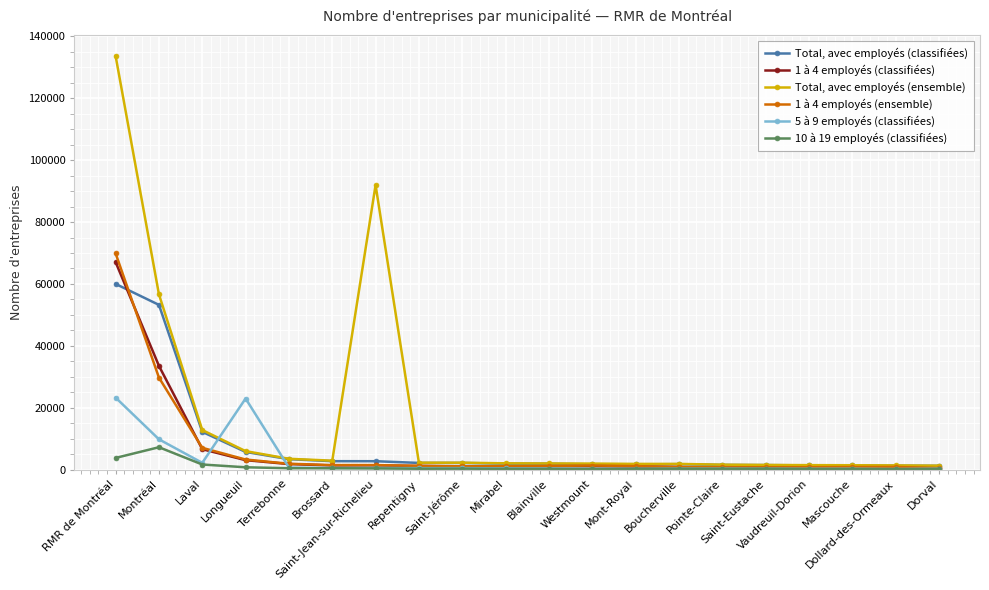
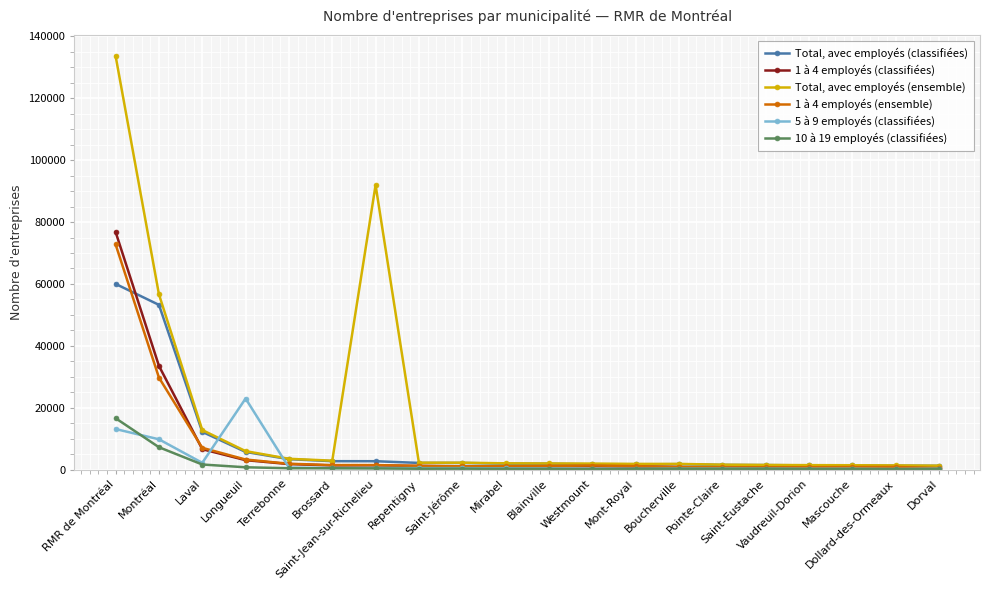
  {
    "Total, avec employés (classifiées)": {
      "RMR de Montréal": 60000,
      "Montréal": 53000,
      "Saint-Jean-sur-Richelieu": 3000
    },
    "1 à 4 employés (classifiées)": {
-     "RMR de Montréal": 67000,
+     "RMR de Montréal": 77000,
      "Montréal": 34000
    },
    "Total, avec employés (ensemble)": {
      "RMR de Montréal": 134000,
      "Montréal": 57000,
      "Saint-Jean-sur-Richelieu": 92000
    },
    "1 à 4 employés (ensemble)": {
-     "RMR de Montréal": 70000,
+     "RMR de Montréal": 73000,
      "Montréal": 30000
    },
    "5 à 9 employés (classifiées)": {
-     "RMR de Montréal": 23000,
+     "RMR de Montréal": 13000,
      "Montréal": 10000,
      "Longueuil": 23000
    },
    "10 à 19 employés (classifiées)": {
-     "RMR de Montréal": 4000,
+     "RMR de Montréal": 17000,
      "Montréal": 7000,
      "Longueuil": 1000
    }
  }
